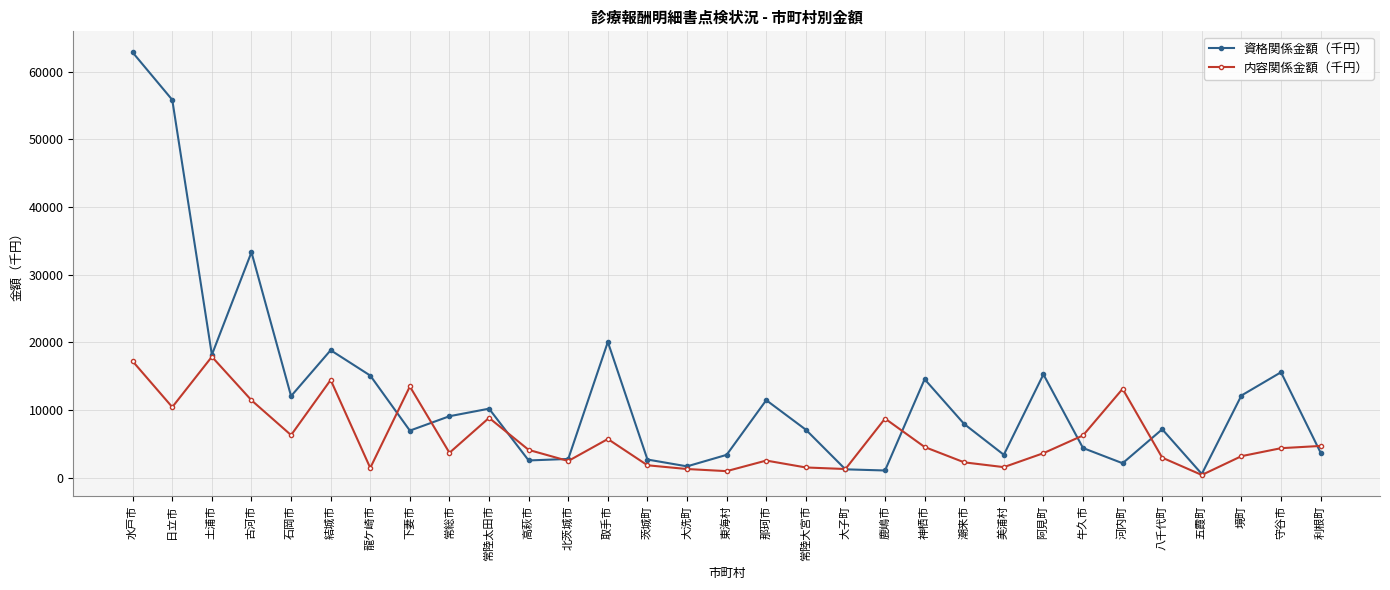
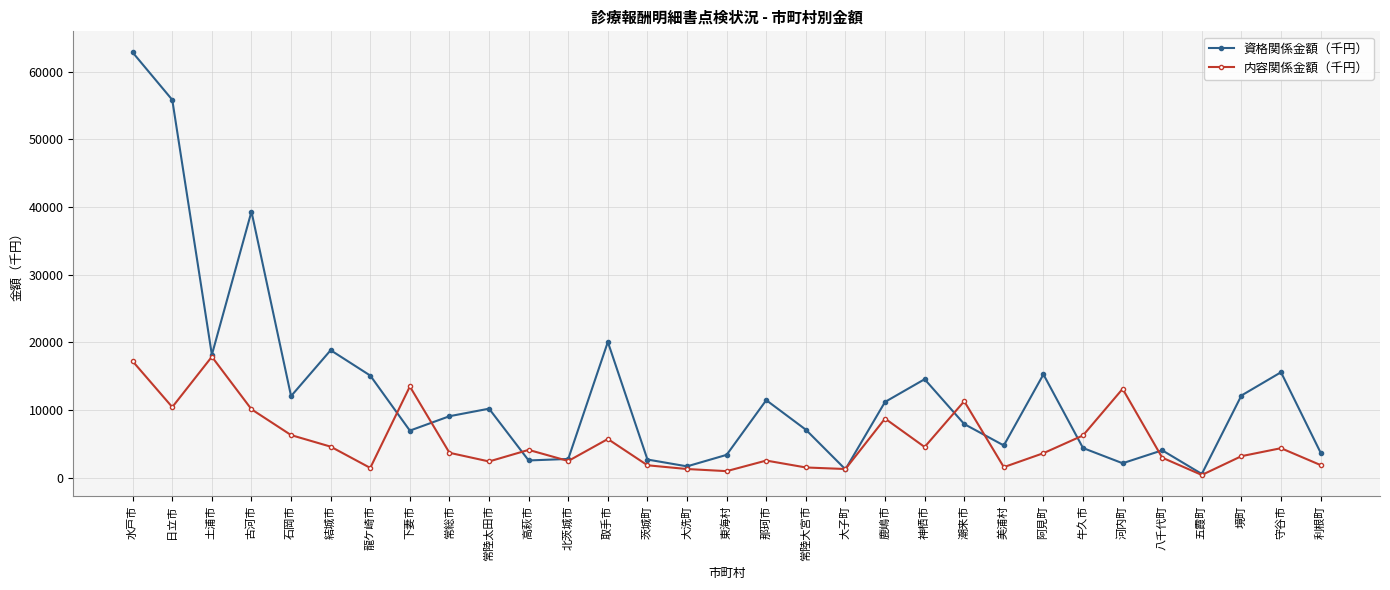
  {
    "資格関係金額（千円）": {
      "水戸市": 63000,
      "日立市": 56000,
-     "古河市": 33000,
+     "古河市": 39000,
      "石岡市": 12000,
      "結城市": 19000,
      "龍ケ崎市": 15000,
      "下妻市": 7000,
      "常総市": 9000,
      "常陸太田市": 10000,
      "高萩市": 3000,
      "取手市": 20000,
      "茨城町": 3000,
      "大洗町": 2000,
      "東海村": 3000,
      "那珂市": 11000,
      "常陸大宮市": 7000,
-     "鹿嶋市": 1000,
+     "鹿嶋市": 11000,
      "神栖市": 15000,
      "潮来市": 8000,
-     "美浦村": 3000,
+     "美浦村": 5000,
      "阿見町": 15000,
      "牛久市": 4000,
      "河内町": 2000,
-     "八千代町": 7000,
+     "八千代町": 4000,
      "境町": 12000,
      "守谷市": 16000,
      "利根町": 4000
    },
    "内容関係金額（千円）": {
      "水戸市": 17000,
      "日立市": 10000,
-     "古河市": 11000,
+     "古河市": 10000,
      "石岡市": 6000,
-     "結城市": 14000,
+     "結城市": 5000,
      "龍ケ崎市": 1000,
      "下妻市": 13000,
      "常総市": 4000,
-     "常陸太田市": 9000,
+     "常陸太田市": 2000,
      "高萩市": 4000,
      "取手市": 6000,
      "茨城町": 2000,
      "大洗町": 1000,
      "東海村": 1000,
      "那珂市": 3000,
      "常陸大宮市": 2000,
      "鹿嶋市": 9000,
      "神栖市": 5000,
-     "潮来市": 2000,
+     "潮来市": 11000,
      "美浦村": 2000,
      "阿見町": 4000,
      "牛久市": 6000,
      "河内町": 13000,
      "八千代町": 3000,
      "境町": 3000,
      "守谷市": 4000,
-     "利根町": 5000
+     "利根町": 2000
    }
  }
